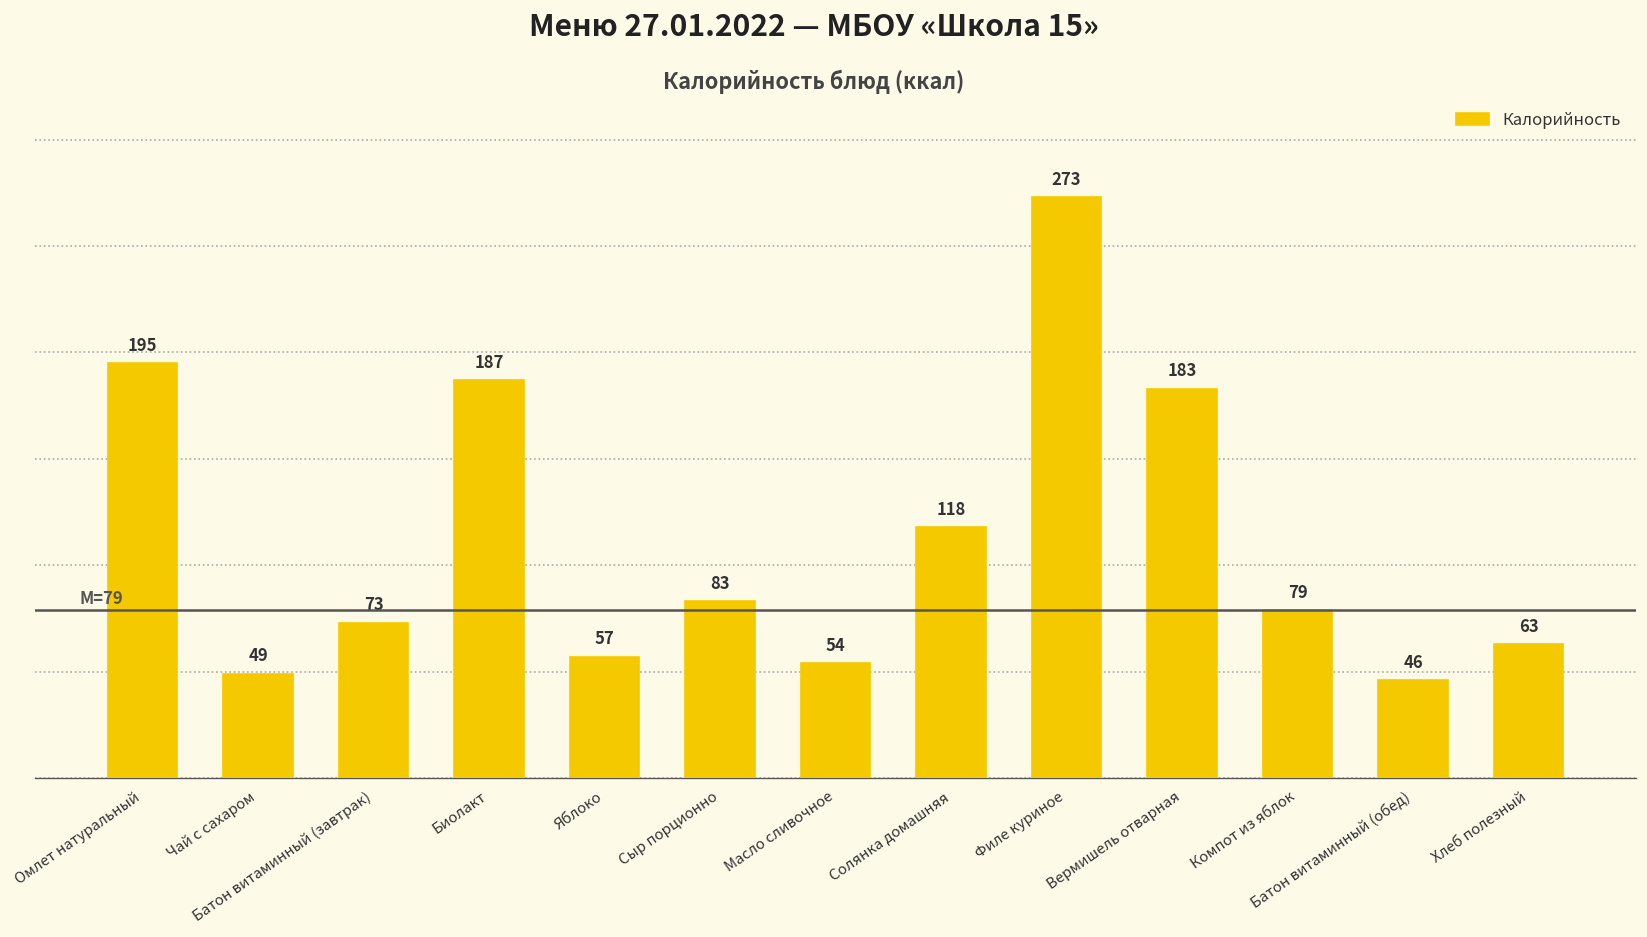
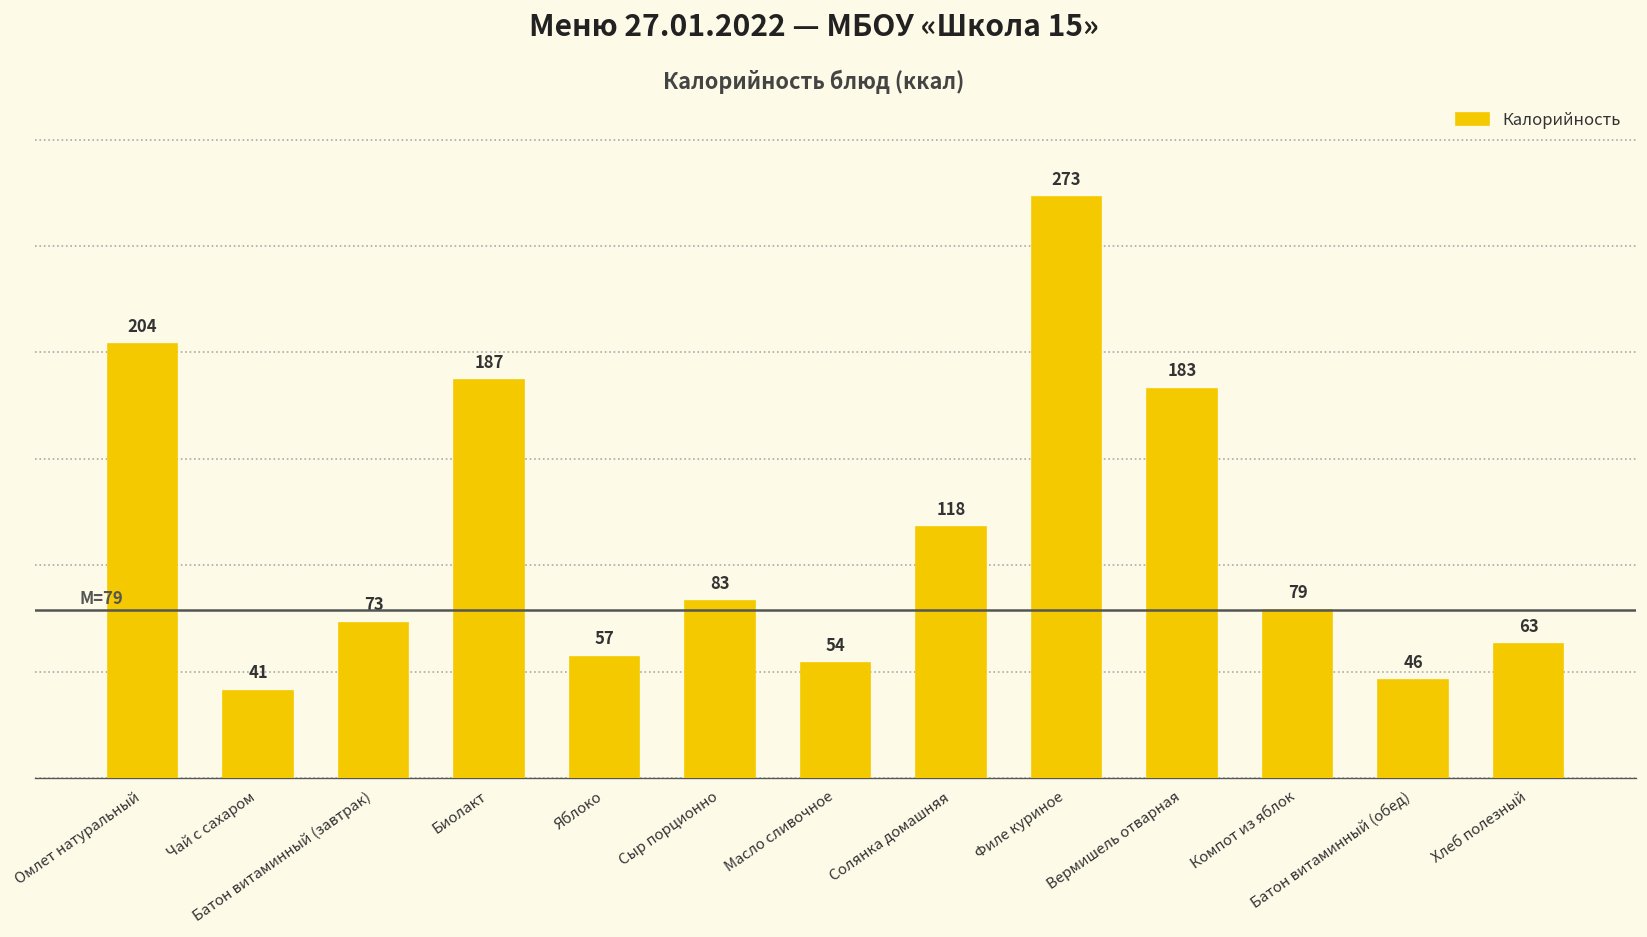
  {
-   "Омлет натуральный": 195,
-   "Чай с сахаром": 49,
+   "Омлет натуральный": 204,
+   "Чай с сахаром": 41,
    "Батон витаминный (завтрак)": 73,
    "Биолакт": 187,
    "Яблоко": 57,
    "Сыр порционно": 83,
    "Масло сливочное": 54,
    "Солянка домашняя": 118,
    "Филе куриное": 273,
    "Вермишель отварная": 183,
    "Компот из яблок": 79,
    "Батон витаминный (обед)": 46,
    "Хлеб полезный": 63
  }
